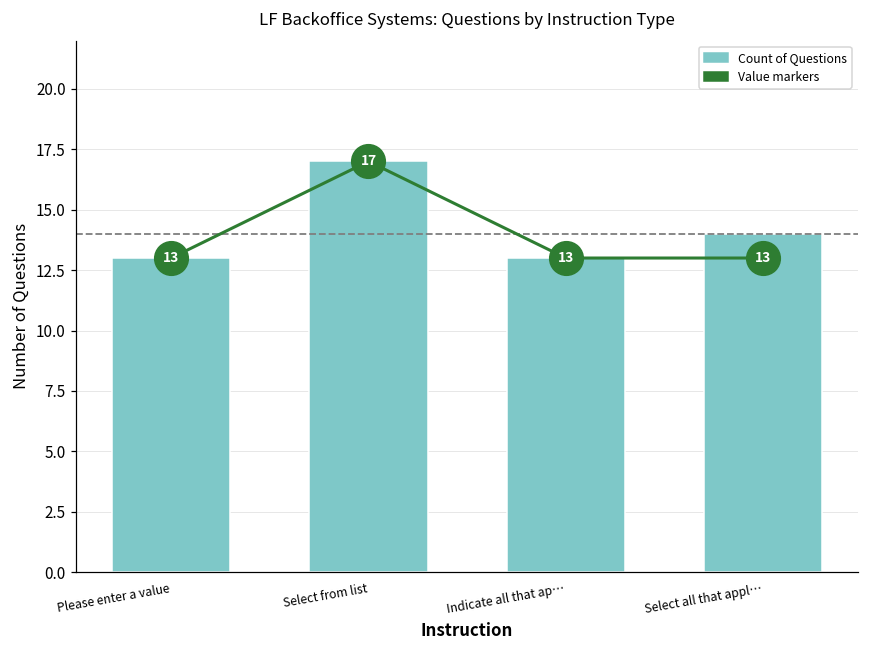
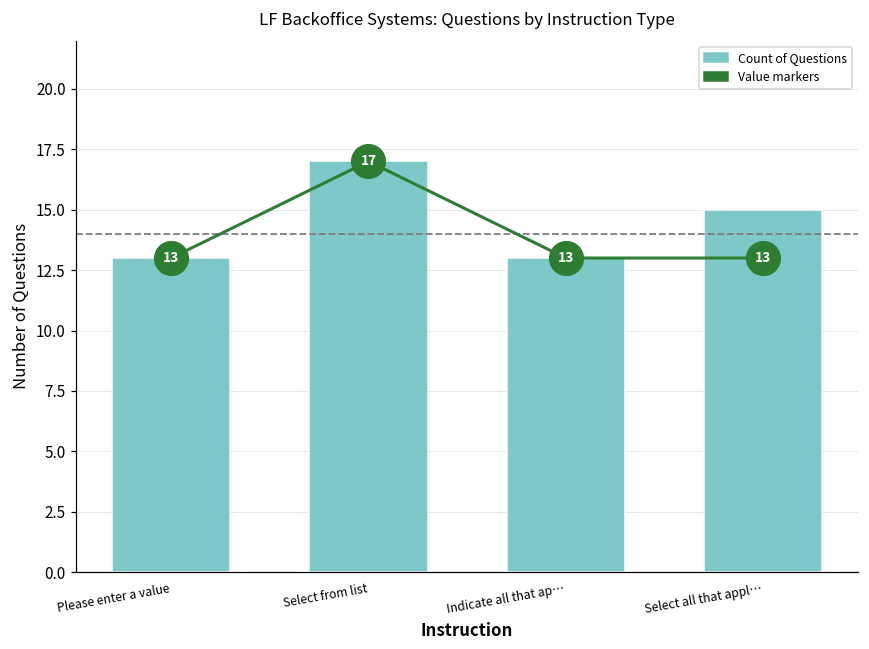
  {
    "Count of Questions": {
-     "Select all that appl…": 14
+     "Select all that appl…": 15
    },
    "Value markers": {
      "Select all that appl…": 13
    }
  }
